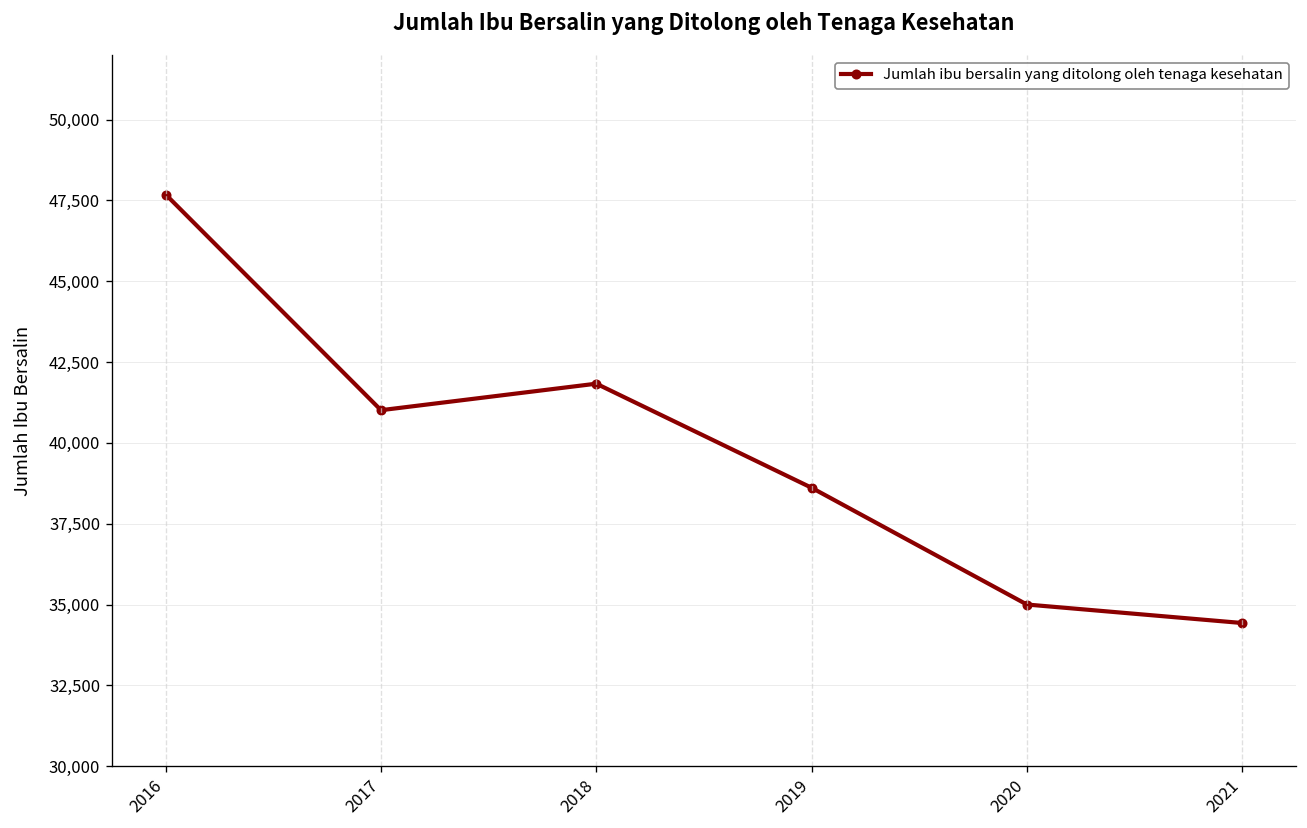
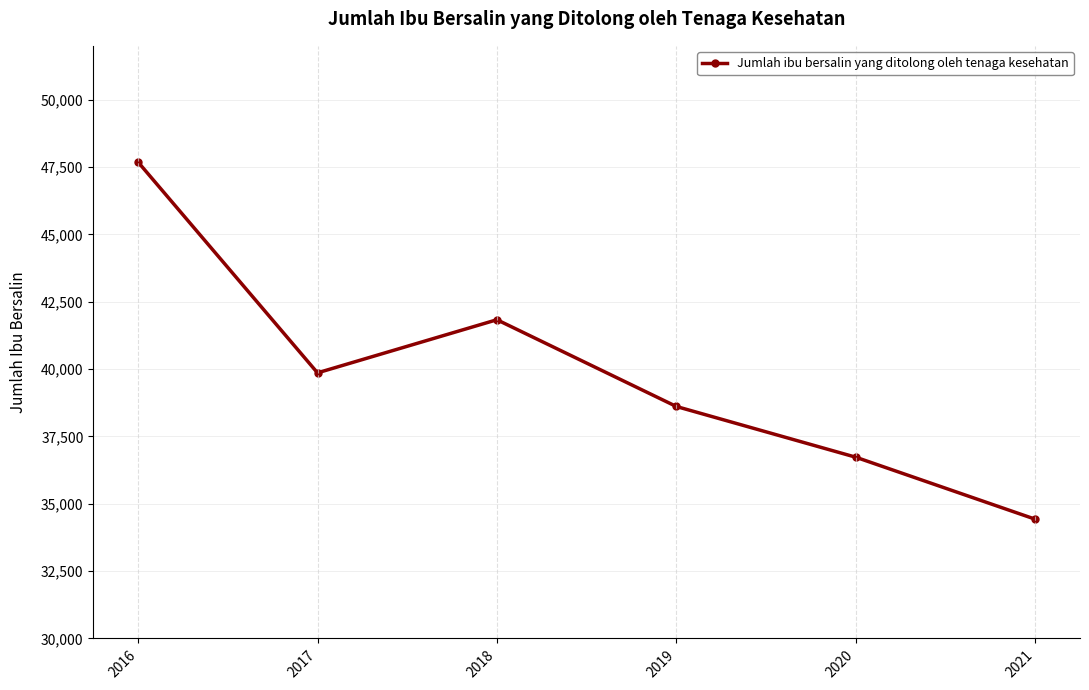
  {
    "2016": "47,700",
-   "2017": "41,000",
+   "2017": "39,900",
    "2018": "41,800",
    "2019": "38,600",
-   "2020": "35,000",
+   "2020": "36,700",
    "2021": "34,400"
  }
